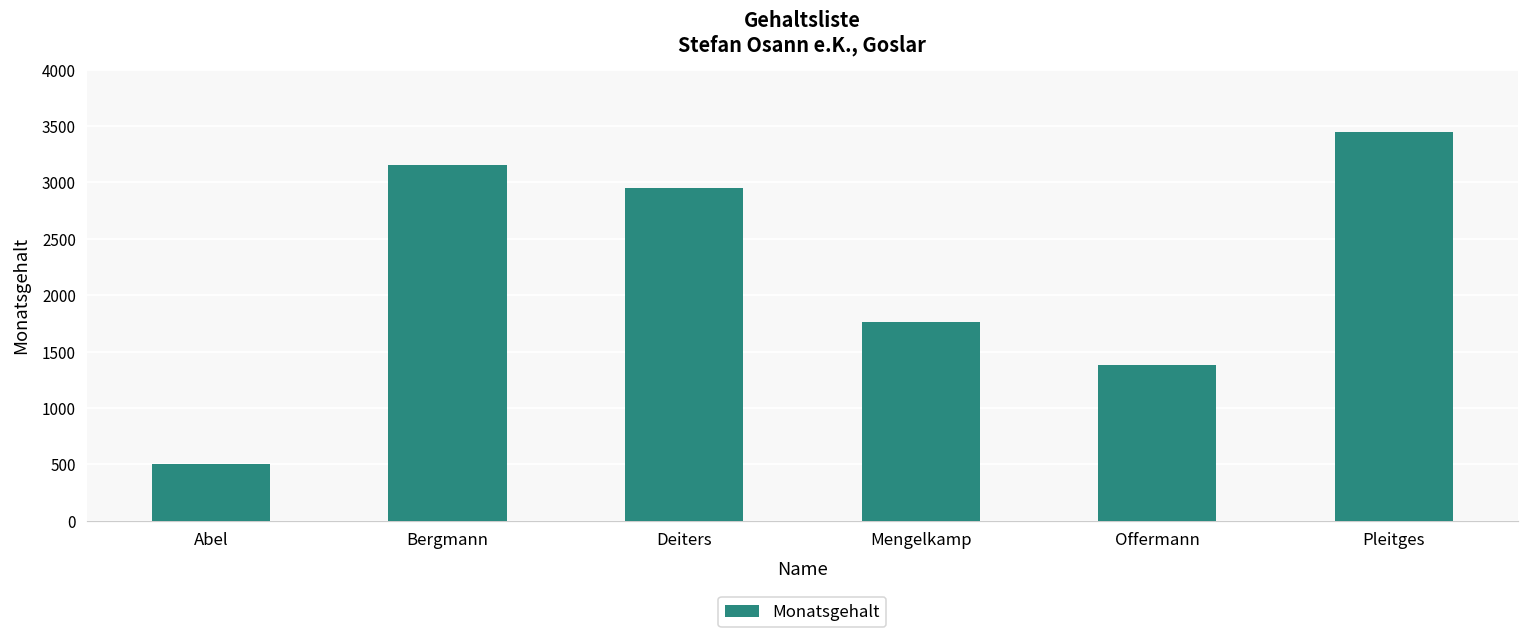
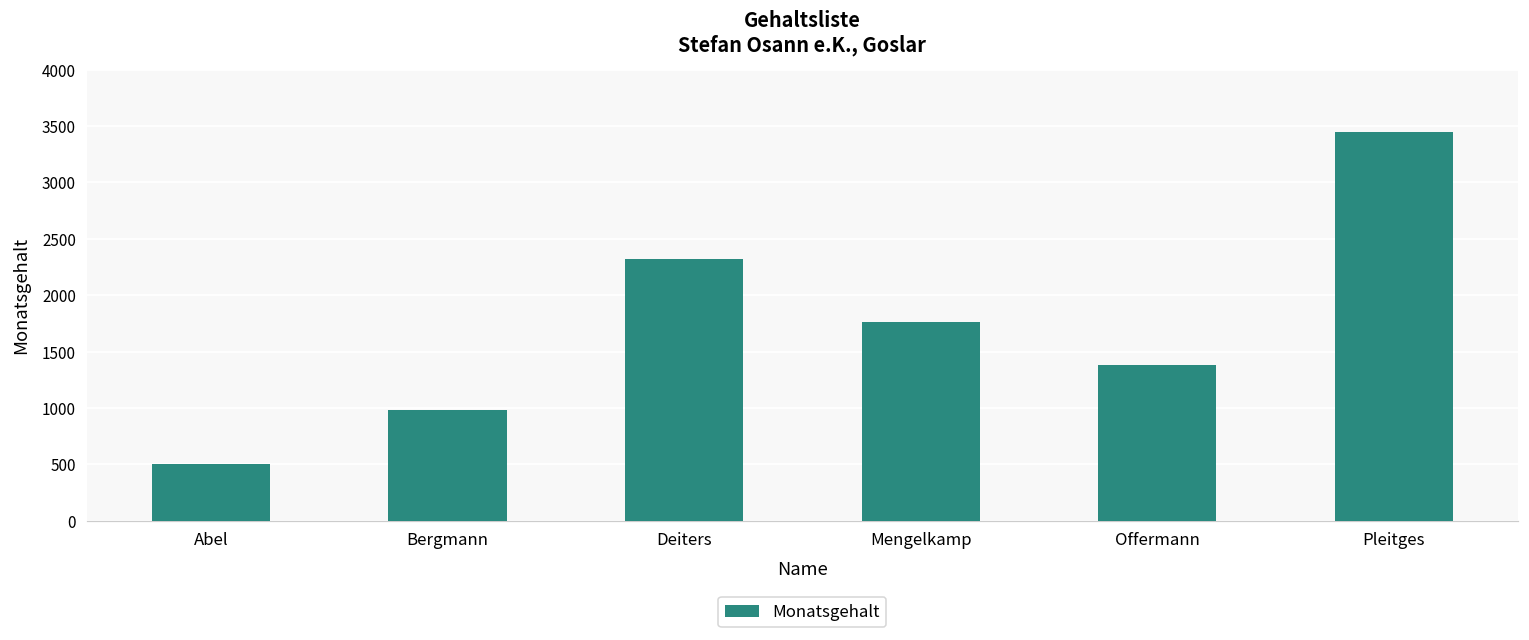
  {
    "Abel": 500,
-   "Bergmann": 3150,
-   "Deiters": 2950,
+   "Bergmann": 980,
+   "Deiters": 2330,
    "Mengelkamp": 1760,
    "Offermann": 1380,
    "Pleitges": 3450
  }
